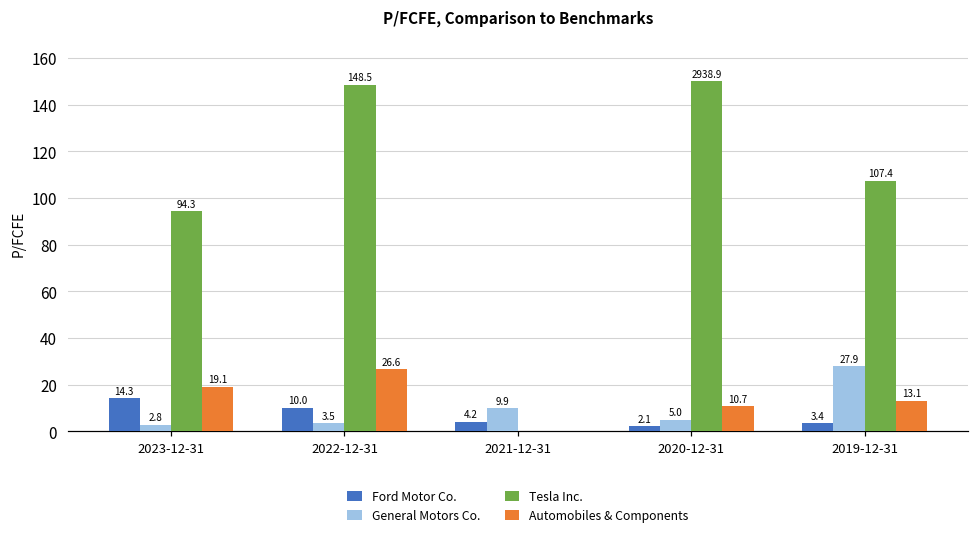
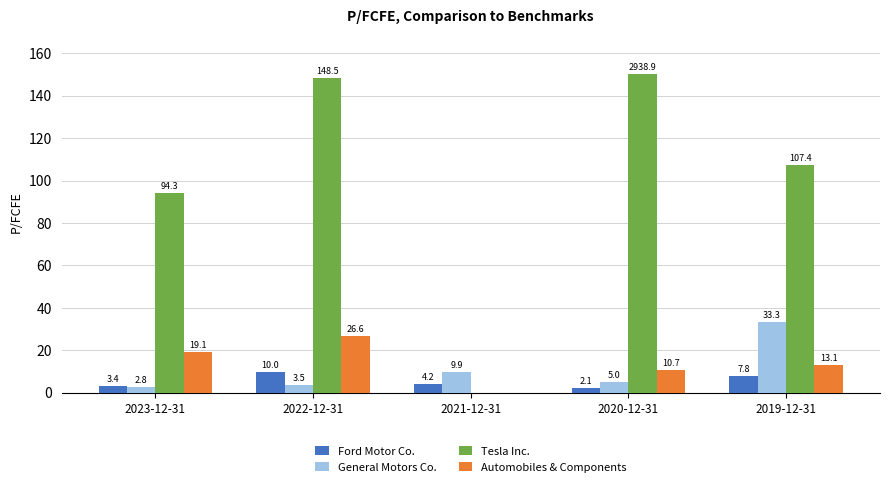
  {
    "Ford Motor Co.": {
-     "2023-12-31": 14.3,
+     "2023-12-31": 3.4,
      "2022-12-31": 10.0,
      "2021-12-31": 4.2,
      "2020-12-31": 2.1,
-     "2019-12-31": 3.4
+     "2019-12-31": 7.8
    },
    "General Motors Co.": {
      "2023-12-31": 2.8,
      "2022-12-31": 3.5,
      "2021-12-31": 9.9,
      "2020-12-31": 5.0,
-     "2019-12-31": 27.9
+     "2019-12-31": 33.3
    },
    "Tesla Inc.": {
      "2023-12-31": 94.3,
      "2022-12-31": 148.5,
      "2019-12-31": 107.4
    },
    "Automobiles & Components": {
      "2023-12-31": 19.1,
      "2022-12-31": 26.6,
      "2020-12-31": 10.7,
      "2019-12-31": 13.1
    }
  }
